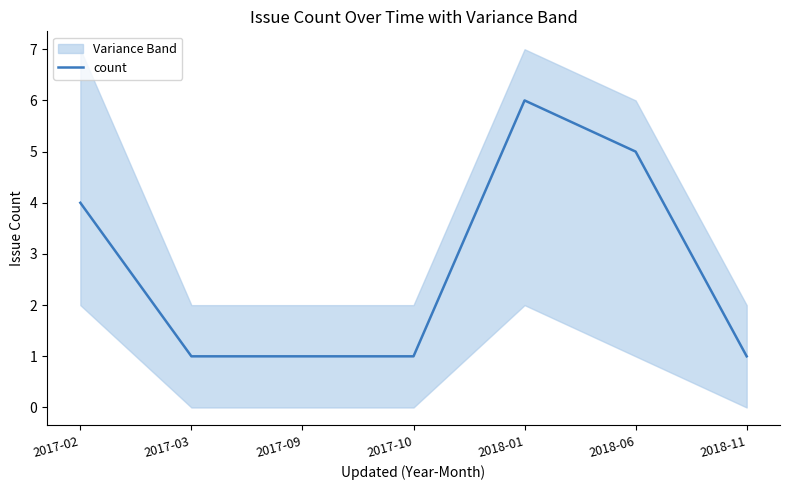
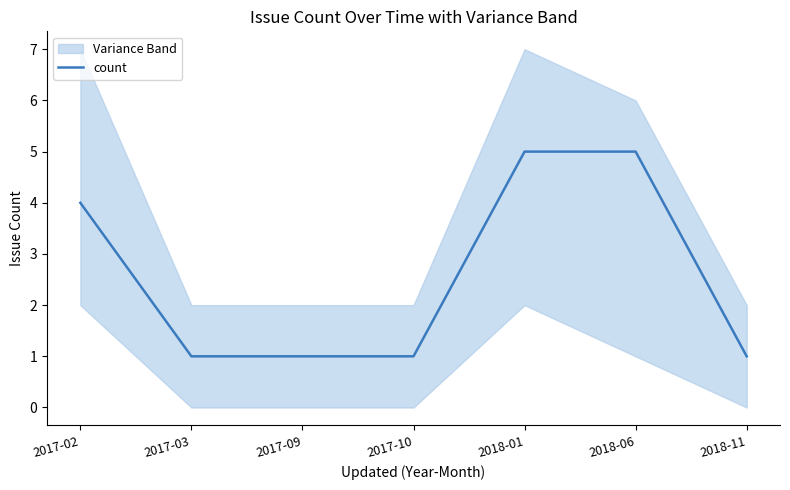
  {
    "count": {
      "2017-02": 4,
      "2017-03": 1,
      "2017-09": 1,
      "2017-10": 1,
-     "2018-01": 6,
+     "2018-01": 5,
      "2018-06": 5,
      "2018-11": 1
    }
  }
